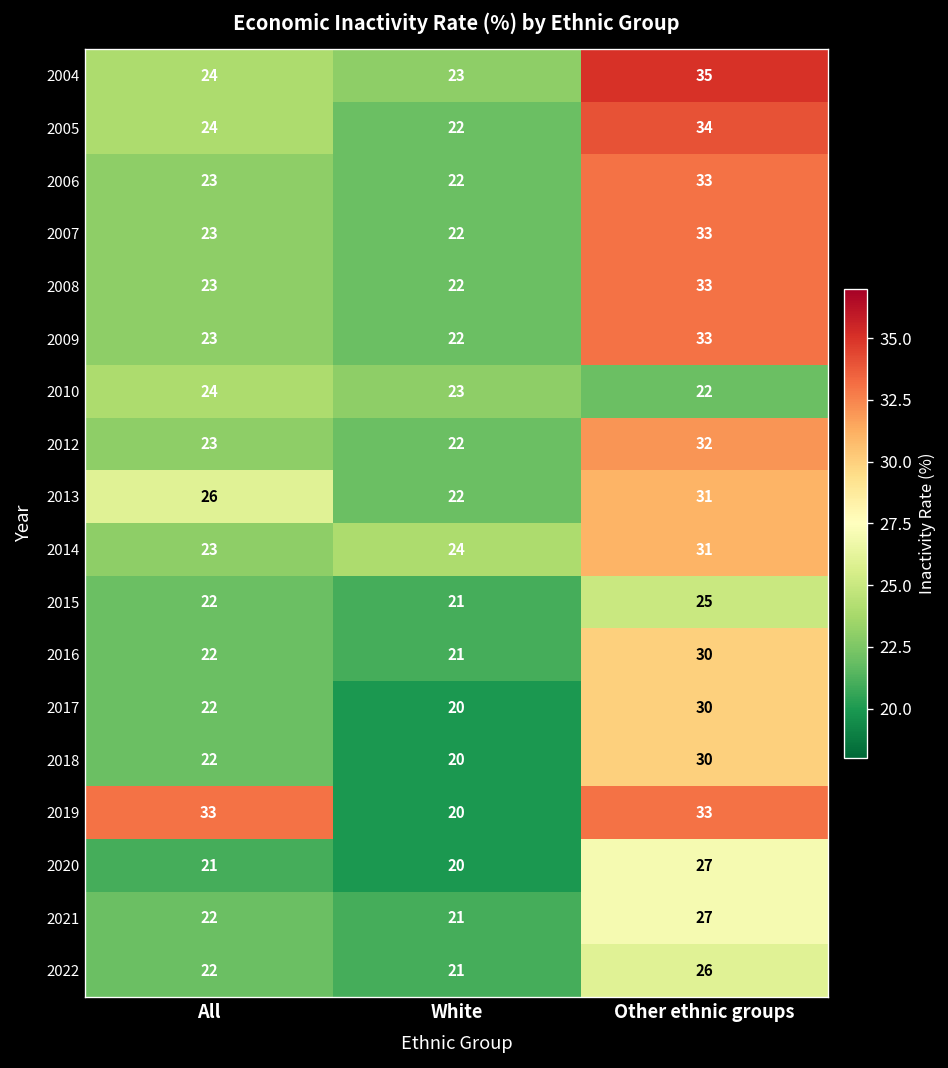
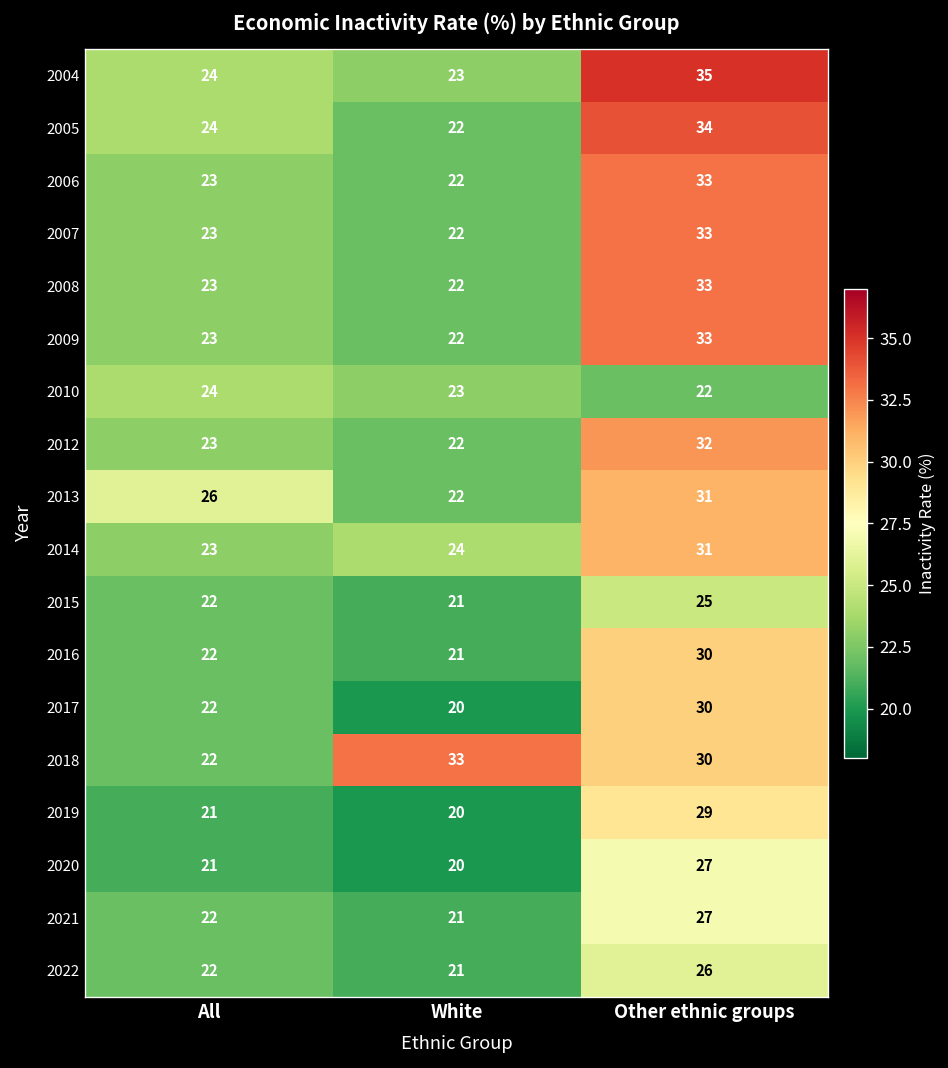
  {
    "2004": {
      "All": 24,
      "White": 23,
      "Other ethnic groups": 35
    },
    "2005": {
      "All": 24,
      "White": 22,
      "Other ethnic groups": 34
    },
    "2006": {
      "All": 23,
      "White": 22,
      "Other ethnic groups": 33
    },
    "2007": {
      "All": 23,
      "White": 22,
      "Other ethnic groups": 33
    },
    "2008": {
      "All": 23,
      "White": 22,
      "Other ethnic groups": 33
    },
    "2009": {
      "All": 23,
      "White": 22,
      "Other ethnic groups": 33
    },
    "2010": {
      "All": 24,
      "White": 23,
      "Other ethnic groups": 22
    },
    "2012": {
      "All": 23,
      "White": 22,
      "Other ethnic groups": 32
    },
    "2013": {
      "All": 26,
      "White": 22,
      "Other ethnic groups": 31
    },
    "2014": {
      "All": 23,
      "White": 24,
      "Other ethnic groups": 31
    },
    "2015": {
      "All": 22,
      "White": 21,
      "Other ethnic groups": 25
    },
    "2016": {
      "All": 22,
      "White": 21,
      "Other ethnic groups": 30
    },
    "2017": {
      "All": 22,
      "White": 20,
      "Other ethnic groups": 30
    },
    "2018": {
      "All": 22,
-     "White": 20,
+     "White": 33,
      "Other ethnic groups": 30
    },
    "2019": {
-     "All": 33,
+     "All": 21,
      "White": 20,
-     "Other ethnic groups": 33
+     "Other ethnic groups": 29
    },
    "2020": {
      "All": 21,
      "White": 20,
      "Other ethnic groups": 27
    },
    "2021": {
      "All": 22,
      "White": 21,
      "Other ethnic groups": 27
    },
    "2022": {
      "All": 22,
      "White": 21,
      "Other ethnic groups": 26
    }
  }
